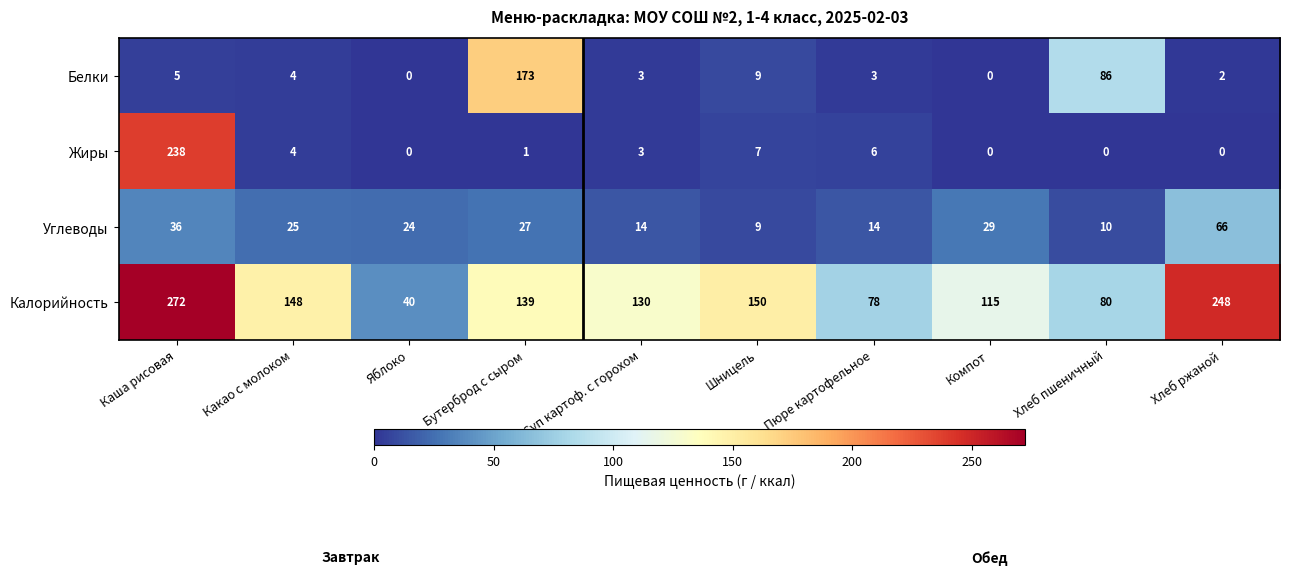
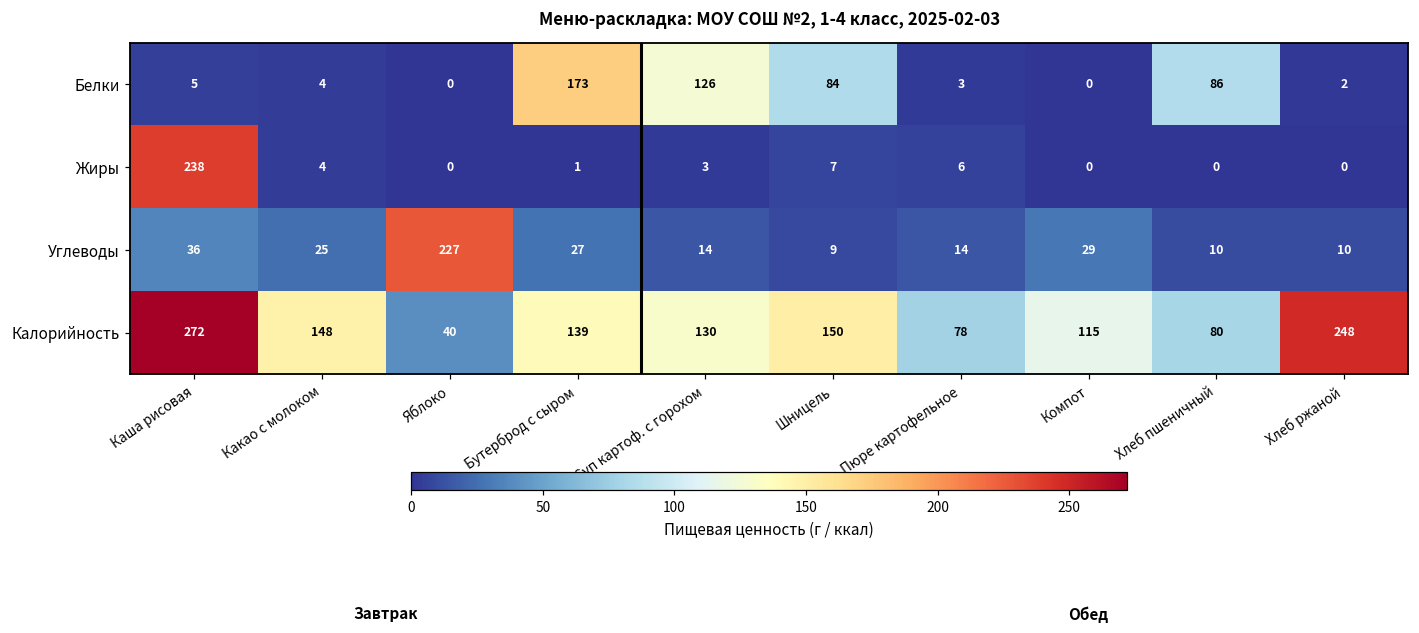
  {
    "Белки": {
      "Каша рисовая": 5,
      "Какао с молоком": 4,
      "Яблоко": 0,
      "Бутерброд с сыром": 173,
-     "Суп картоф. с горохом": 3,
-     "Шницель": 9,
+     "Суп картоф. с горохом": 126,
+     "Шницель": 84,
      "Пюре картофельное": 3,
      "Компот": 0,
      "Хлеб пшеничный": 86,
      "Хлеб ржаной": 2
    },
    "Жиры": {
      "Каша рисовая": 238,
      "Какао с молоком": 4,
      "Яблоко": 0,
      "Бутерброд с сыром": 1,
      "Суп картоф. с горохом": 3,
      "Шницель": 7,
      "Пюре картофельное": 6,
      "Компот": 0,
      "Хлеб пшеничный": 0,
      "Хлеб ржаной": 0
    },
    "Углеводы": {
      "Каша рисовая": 36,
      "Какао с молоком": 25,
-     "Яблоко": 24,
+     "Яблоко": 227,
      "Бутерброд с сыром": 27,
      "Суп картоф. с горохом": 14,
      "Шницель": 9,
      "Пюре картофельное": 14,
      "Компот": 29,
      "Хлеб пшеничный": 10,
-     "Хлеб ржаной": 66
+     "Хлеб ржаной": 10
    },
    "Калорийность": {
      "Каша рисовая": 272,
      "Какао с молоком": 148,
      "Яблоко": 40,
      "Бутерброд с сыром": 139,
      "Суп картоф. с горохом": 130,
      "Шницель": 150,
      "Пюре картофельное": 78,
      "Компот": 115,
      "Хлеб пшеничный": 80,
      "Хлеб ржаной": 248
    }
  }
